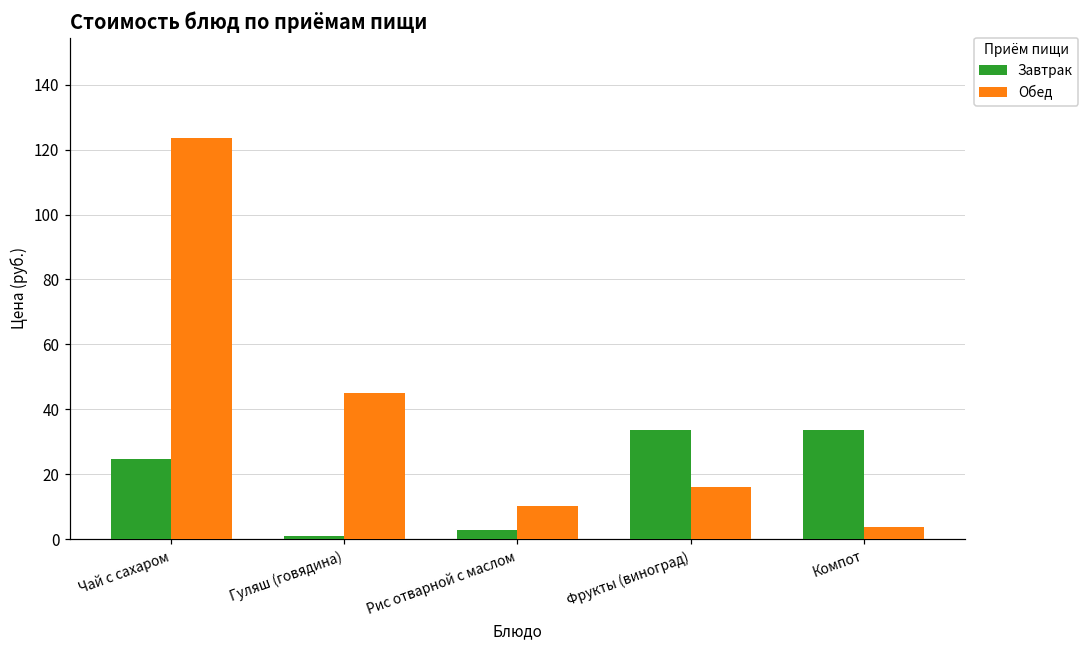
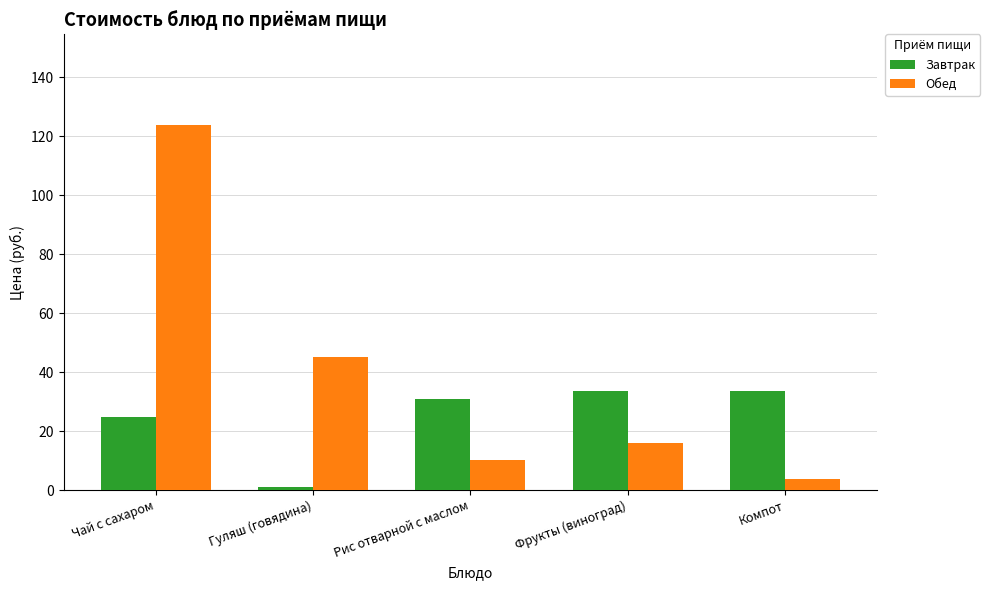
  {
    "Завтрак": {
      "Чай с сахаром": 25,
      "Гуляш (говядина)": 1,
-     "Рис отварной с маслом": 3,
+     "Рис отварной с маслом": 31,
      "Фрукты (виноград)": 34,
      "Компот": 34
    },
    "Обед": {
      "Чай с сахаром": 124,
      "Гуляш (говядина)": 45,
      "Рис отварной с маслом": 10,
      "Фрукты (виноград)": 16,
      "Компот": 4
    }
  }
